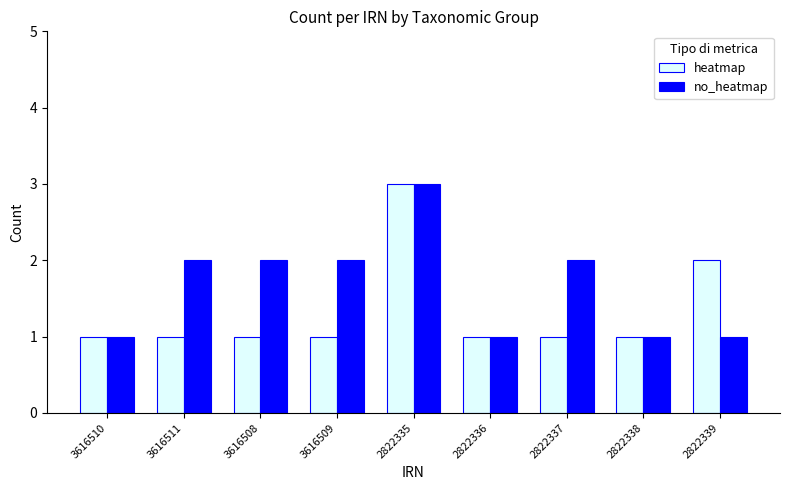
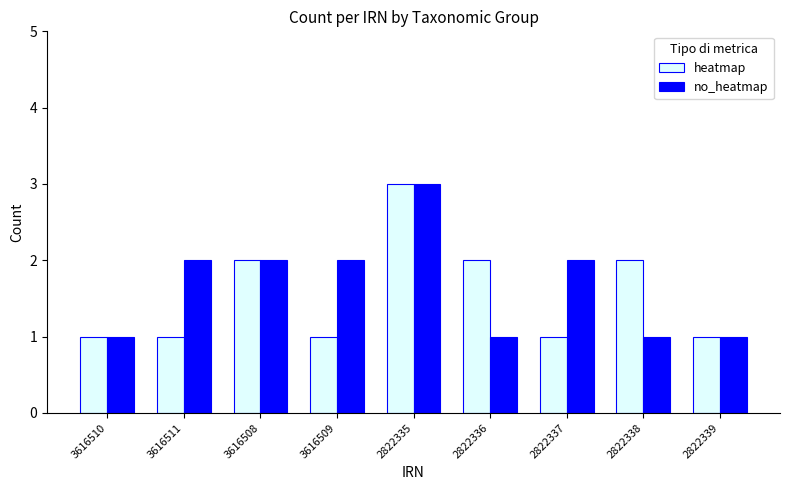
  {
    "heatmap": {
      "3616510": 1,
      "3616511": 1,
-     "3616508": 1,
+     "3616508": 2,
      "3616509": 1,
      "2822335": 3,
-     "2822336": 1,
+     "2822336": 2,
      "2822337": 1,
-     "2822338": 1,
-     "2822339": 2
+     "2822338": 2,
+     "2822339": 1
    },
    "no_heatmap": {
      "3616510": 1,
      "3616511": 2,
      "3616508": 2,
      "3616509": 2,
      "2822335": 3,
      "2822336": 1,
      "2822337": 2,
      "2822338": 1,
      "2822339": 1
    }
  }
